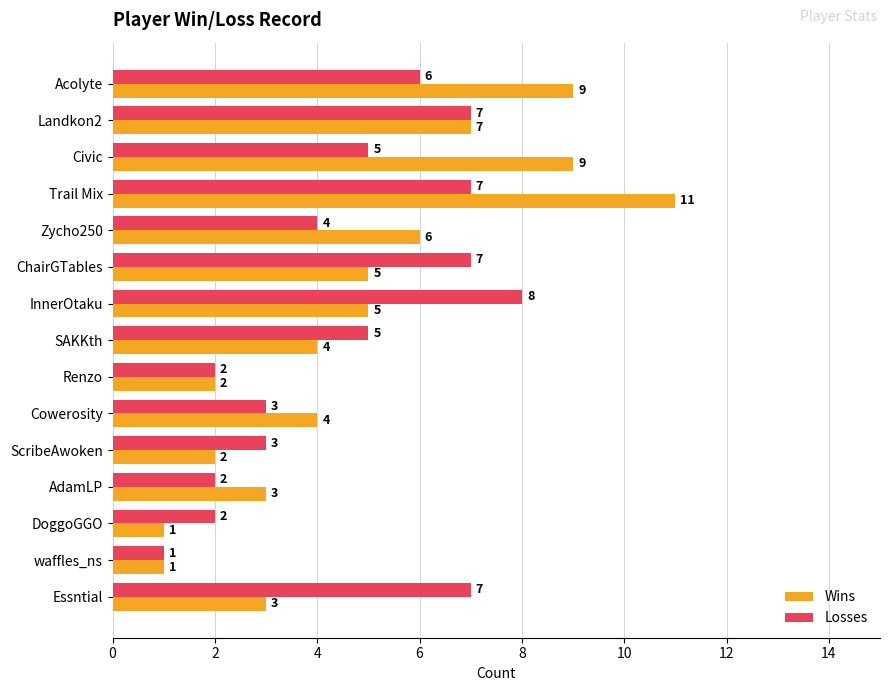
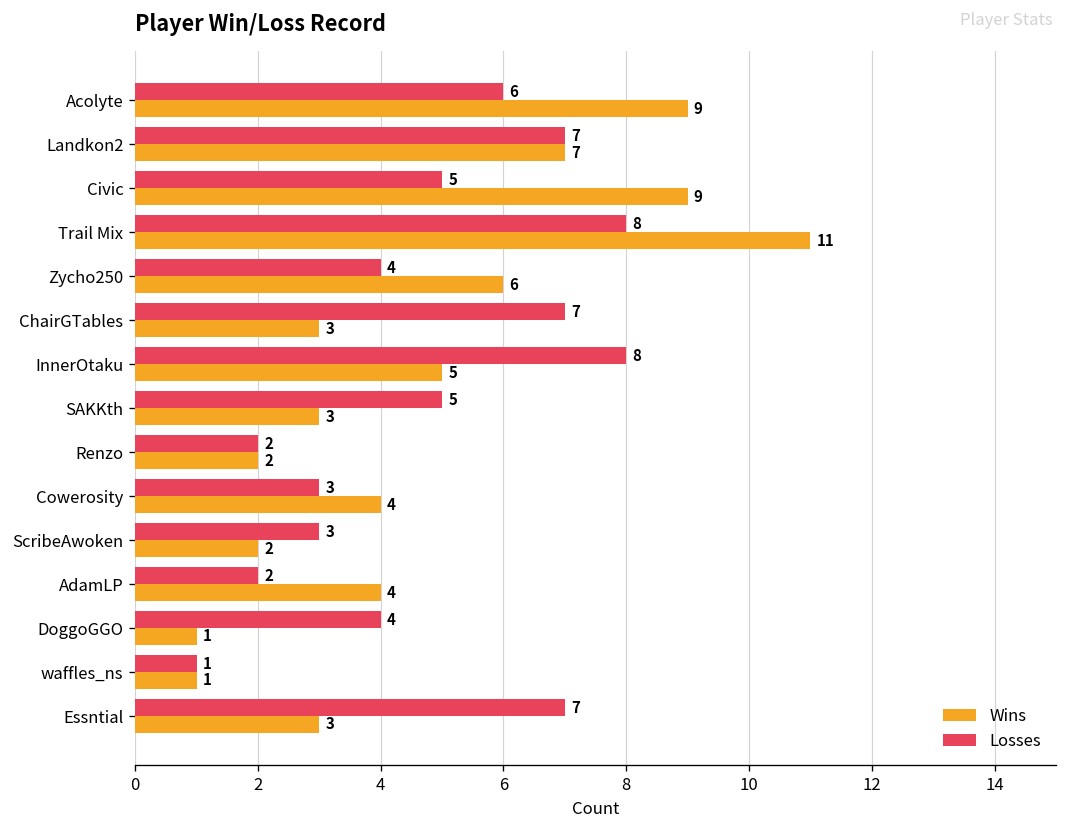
  {
    "Wins": {
      "Acolyte": 9,
      "Landkon2": 7,
      "Civic": 9,
      "Trail Mix": 11,
      "Zycho250": 6,
-     "ChairGTables": 5,
+     "ChairGTables": 3,
      "InnerOtaku": 5,
-     "SAKKth": 4,
+     "SAKKth": 3,
      "Renzo": 2,
      "Cowerosity": 4,
      "ScribeAwoken": 2,
-     "AdamLP": 3,
+     "AdamLP": 4,
      "DoggoGGO": 1,
      "waffles_ns": 1,
      "Essntial": 3
    },
    "Losses": {
      "Acolyte": 6,
      "Landkon2": 7,
      "Civic": 5,
-     "Trail Mix": 7,
+     "Trail Mix": 8,
      "Zycho250": 4,
      "ChairGTables": 7,
      "InnerOtaku": 8,
      "SAKKth": 5,
      "Renzo": 2,
      "Cowerosity": 3,
      "ScribeAwoken": 3,
      "AdamLP": 2,
-     "DoggoGGO": 2,
+     "DoggoGGO": 4,
      "waffles_ns": 1,
      "Essntial": 7
    }
  }
